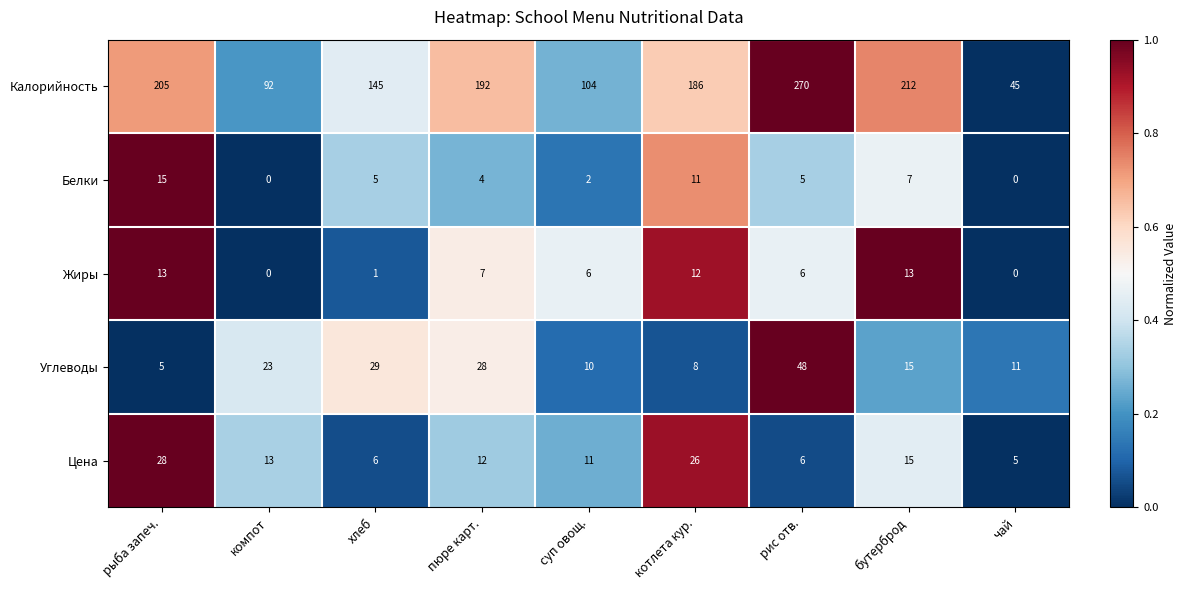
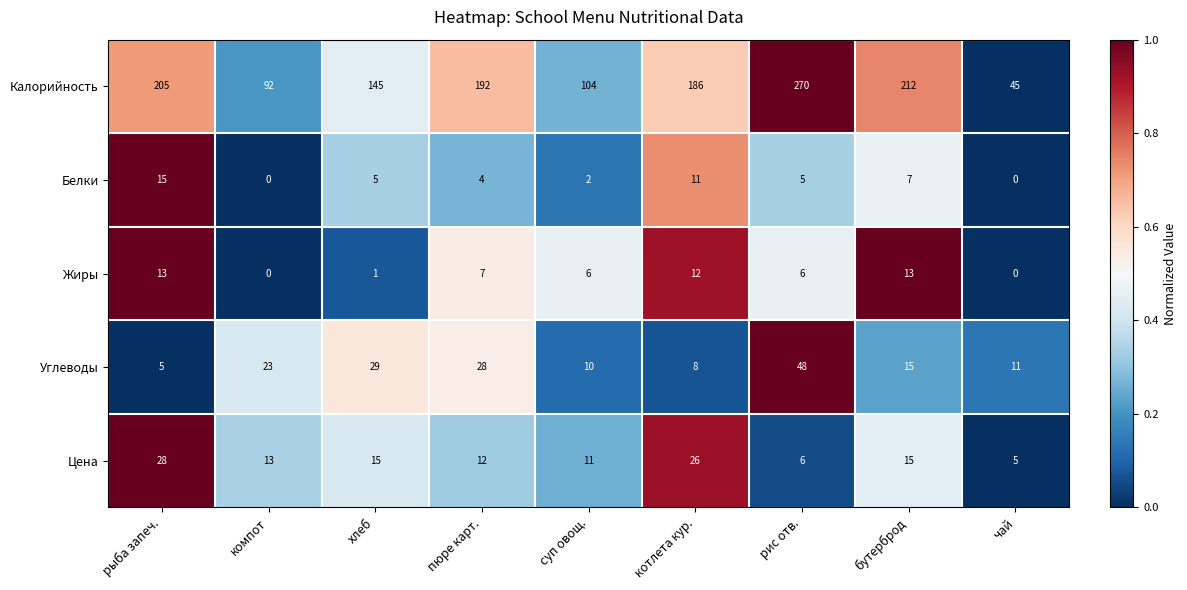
  {
    "Калорийность": {
      "рыба запеч.": 205,
      "компот": 92,
      "хлеб": 145,
      "пюре карт.": 192,
      "суп овощ.": 104,
      "котлета кур.": 186,
      "рис отв.": 270,
      "бутерброд": 212,
      "чай": 45
    },
    "Белки": {
      "рыба запеч.": 15,
      "компот": 0,
      "хлеб": 5,
      "пюре карт.": 4,
      "суп овощ.": 2,
      "котлета кур.": 11,
      "рис отв.": 5,
      "бутерброд": 7,
      "чай": 0
    },
    "Жиры": {
      "рыба запеч.": 13,
      "компот": 0,
      "хлеб": 1,
      "пюре карт.": 7,
      "суп овощ.": 6,
      "котлета кур.": 12,
      "рис отв.": 6,
      "бутерброд": 13,
      "чай": 0
    },
    "Углеводы": {
      "рыба запеч.": 5,
      "компот": 23,
      "хлеб": 29,
      "пюре карт.": 28,
      "суп овощ.": 10,
      "котлета кур.": 8,
      "рис отв.": 48,
      "бутерброд": 15,
      "чай": 11
    },
    "Цена": {
      "рыба запеч.": 28,
      "компот": 13,
-     "хлеб": 6,
+     "хлеб": 15,
      "пюре карт.": 12,
      "суп овощ.": 11,
      "котлета кур.": 26,
      "рис отв.": 6,
      "бутерброд": 15,
      "чай": 5
    }
  }
